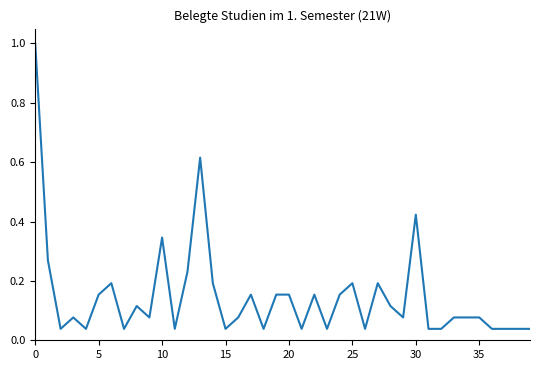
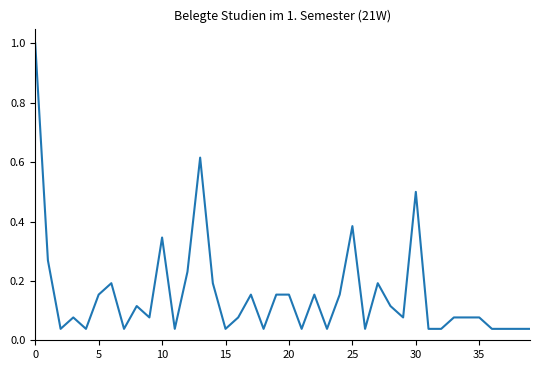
  {
    "0": 1.00,
    "5": 0.15,
    "10": 0.35,
    "15": 0.04,
    "20": 0.15,
-   "25": 0.19,
-   "30": 0.42,
+   "25": 0.38,
+   "30": 0.50,
    "35": 0.08
  }
